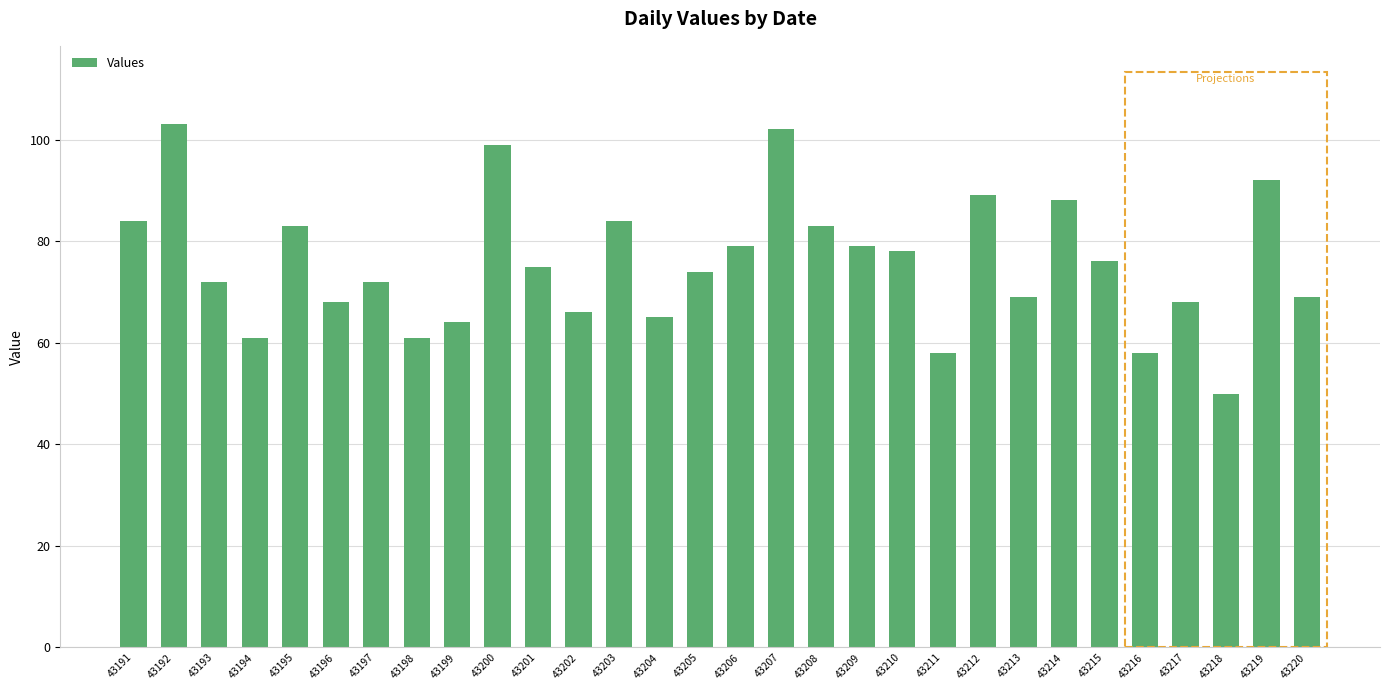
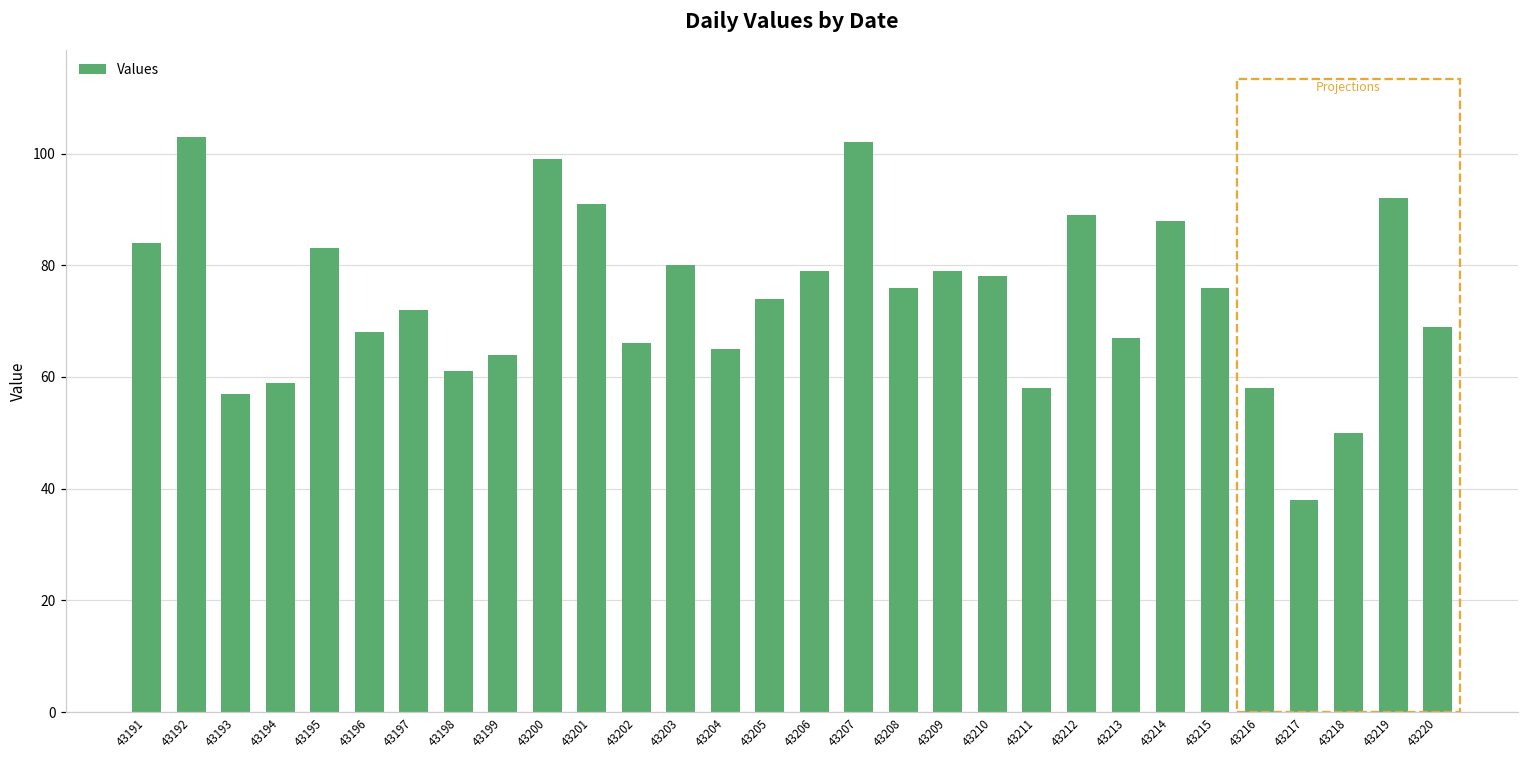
  {
    "43191": 84,
    "43192": 103,
-   "43193": 72,
-   "43194": 61,
+   "43193": 57,
+   "43194": 59,
    "43195": 83,
    "43196": 68,
    "43197": 72,
    "43198": 61,
    "43199": 64,
    "43200": 99,
-   "43201": 75,
+   "43201": 91,
    "43202": 66,
-   "43203": 84,
+   "43203": 80,
    "43204": 65,
    "43205": 74,
    "43206": 79,
    "43207": 102,
-   "43208": 83,
+   "43208": 76,
    "43209": 79,
    "43210": 78,
    "43211": 58,
    "43212": 89,
-   "43213": 69,
+   "43213": 67,
    "43214": 88,
    "43215": 76,
    "43216": 58,
-   "43217": 68,
+   "43217": 38,
    "43218": 50,
    "43219": 92,
    "43220": 69
  }
